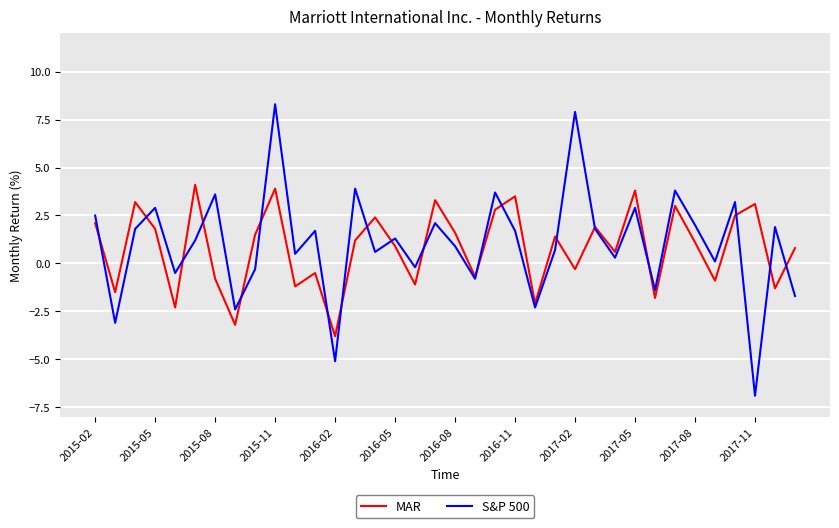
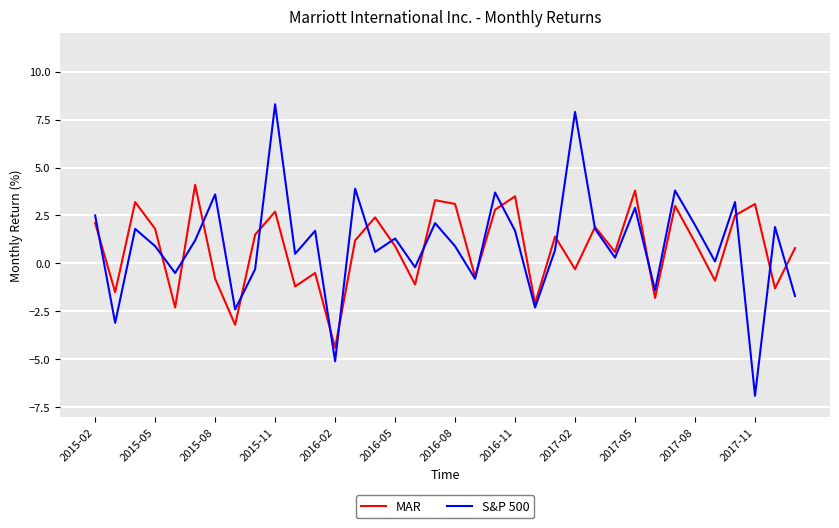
  {
    "MAR": {
      "2015-02": 2.1,
      "2015-05": 1.8,
      "2015-08": -0.8,
-     "2015-11": 3.9,
-     "2016-02": -3.8,
+     "2015-11": 2.7,
+     "2016-02": -4.4,
      "2016-05": 0.9,
-     "2016-08": 1.6,
+     "2016-08": 3.1,
      "2016-11": 3.5,
      "2017-02": -0.3,
      "2017-05": 3.8,
      "2017-08": 1.1,
      "2017-11": 3.1
    },
    "S&P 500": {
      "2015-02": 2.5,
-     "2015-05": 2.9,
+     "2015-05": 0.9,
      "2015-08": 3.6,
      "2015-11": 8.3,
      "2016-02": -5.1,
      "2016-05": 1.3,
      "2016-08": 0.9,
      "2016-11": 1.7,
      "2017-02": 7.9,
      "2017-05": 2.9,
      "2017-08": 2.0,
      "2017-11": -6.9
    }
  }
